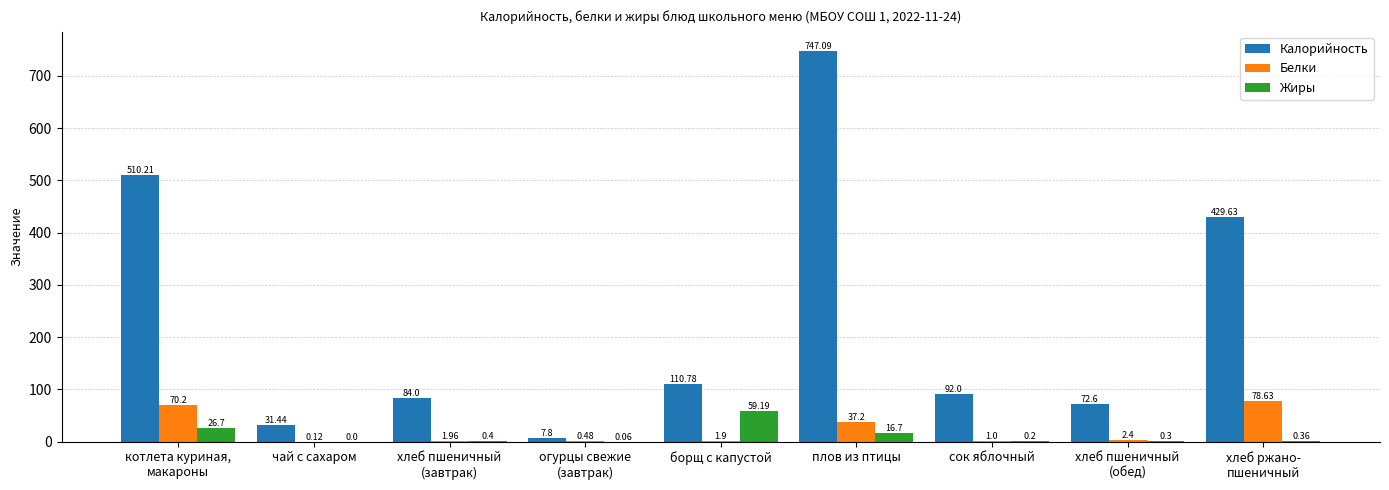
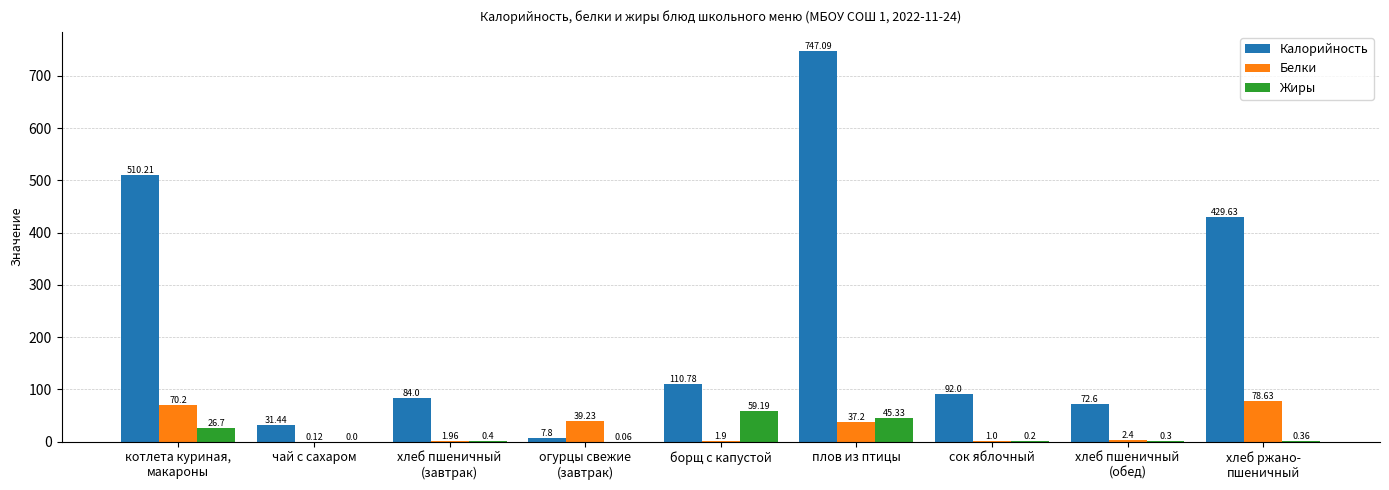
  {
    "Калорийность": {
      "котлета куриная, макароны": 510.21,
      "чай с сахаром": 31.44,
      "хлеб пшеничный (завтрак)": 84.0,
      "огурцы свежие (завтрак)": 7.8,
      "борщ с капустой": 110.78,
      "плов из птицы": 747.09,
      "сок яблочный": 92.0,
      "хлеб пшеничный (обед)": 72.6,
      "хлеб ржано- пшеничный": 429.63
    },
    "Белки": {
      "котлета куриная, макароны": 70.2,
      "чай с сахаром": 0.12,
      "хлеб пшеничный (завтрак)": 1.96,
-     "огурцы свежие (завтрак)": 0.48,
+     "огурцы свежие (завтрак)": 39.23,
      "борщ с капустой": 1.9,
      "плов из птицы": 37.2,
      "сок яблочный": 1.0,
      "хлеб пшеничный (обед)": 2.4,
      "хлеб ржано- пшеничный": 78.63
    },
    "Жиры": {
      "котлета куриная, макароны": 26.7,
      "чай с сахаром": 0.0,
      "хлеб пшеничный (завтрак)": 0.4,
      "огурцы свежие (завтрак)": 0.06,
      "борщ с капустой": 59.19,
-     "плов из птицы": 16.7,
+     "плов из птицы": 45.33,
      "сок яблочный": 0.2,
      "хлеб пшеничный (обед)": 0.3,
      "хлеб ржано- пшеничный": 0.36
    }
  }
